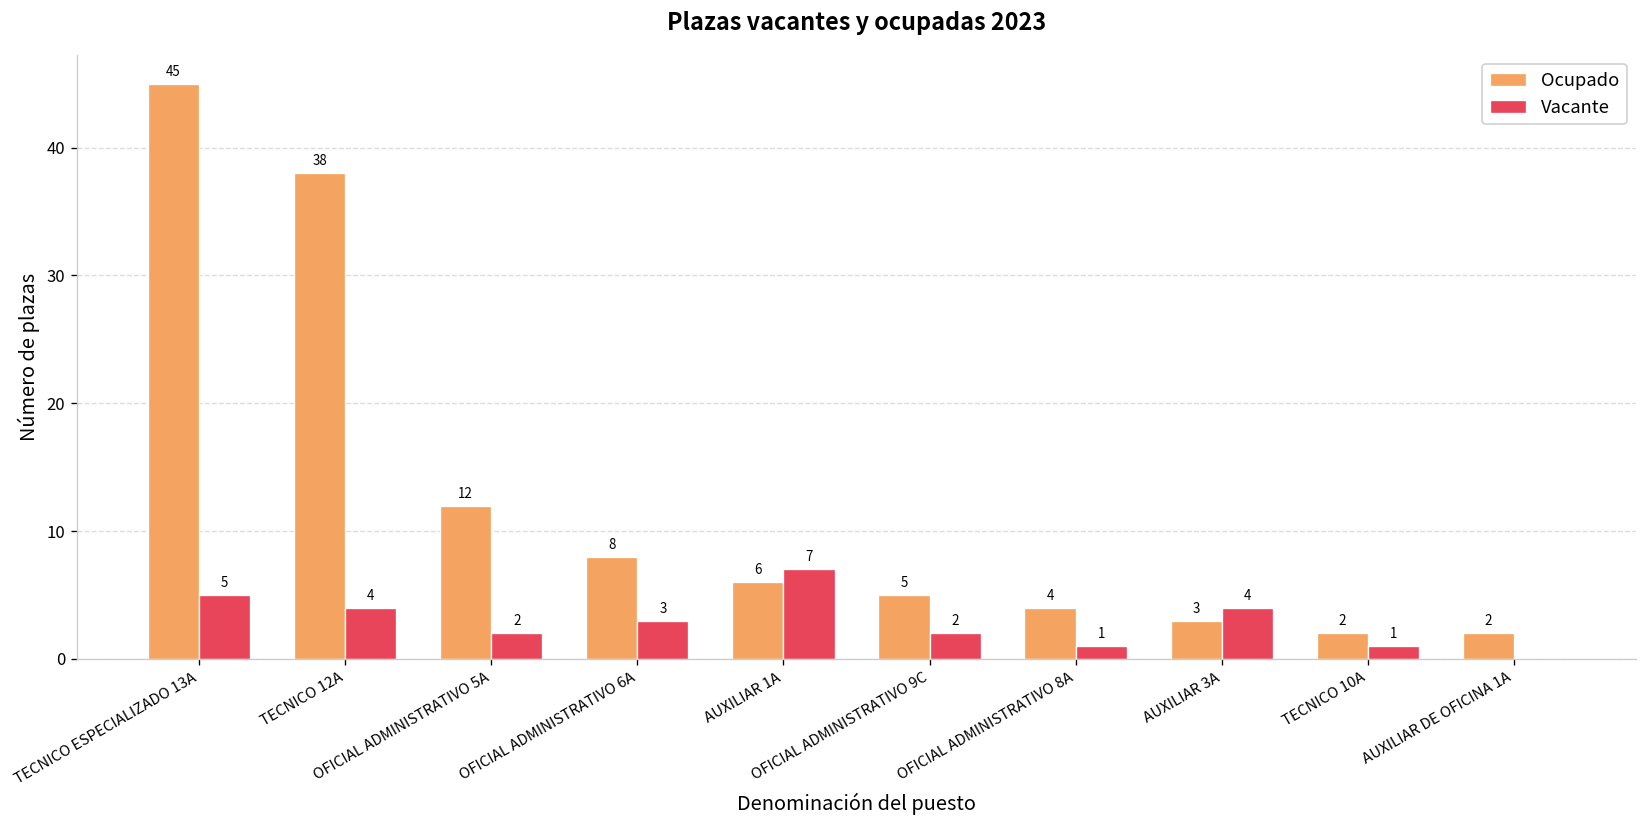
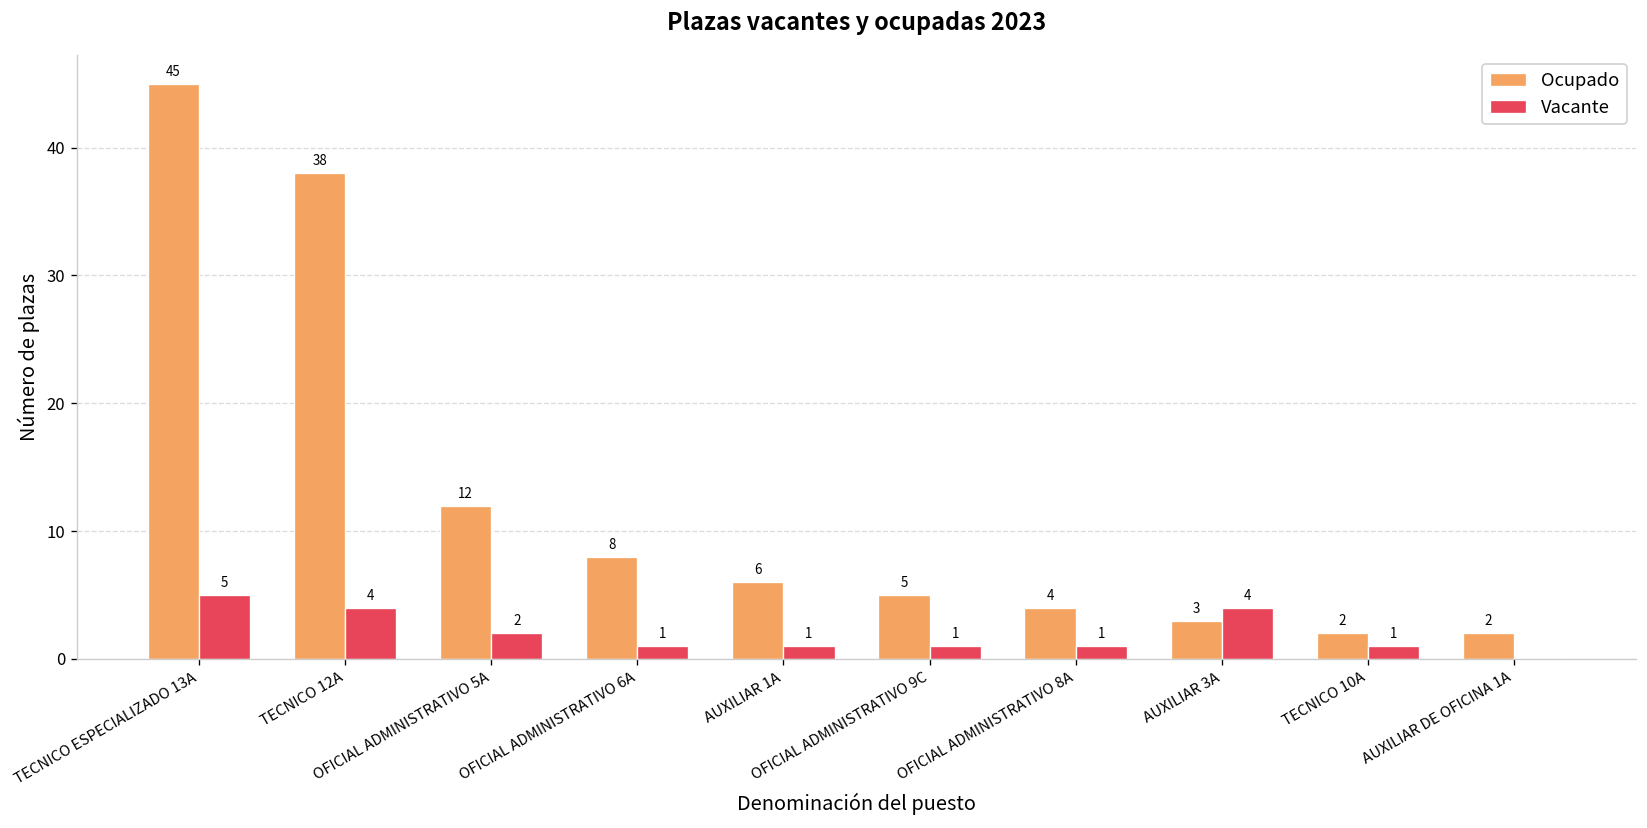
  {
    "Ocupado": {
      "TECNICO ESPECIALIZADO 13A": 45,
      "TECNICO 12A": 38,
      "OFICIAL ADMINISTRATIVO 5A": 12,
      "OFICIAL ADMINISTRATIVO 6A": 8,
      "AUXILIAR 1A": 6,
      "OFICIAL ADMINISTRATIVO 9C": 5,
      "OFICIAL ADMINISTRATIVO 8A": 4,
      "AUXILIAR 3A": 3,
      "TECNICO 10A": 2,
      "AUXILIAR DE OFICINA 1A": 2
    },
    "Vacante": {
      "TECNICO ESPECIALIZADO 13A": 5,
      "TECNICO 12A": 4,
      "OFICIAL ADMINISTRATIVO 5A": 2,
-     "OFICIAL ADMINISTRATIVO 6A": 3,
-     "AUXILIAR 1A": 7,
-     "OFICIAL ADMINISTRATIVO 9C": 2,
+     "OFICIAL ADMINISTRATIVO 6A": 1,
+     "AUXILIAR 1A": 1,
+     "OFICIAL ADMINISTRATIVO 9C": 1,
      "OFICIAL ADMINISTRATIVO 8A": 1,
      "AUXILIAR 3A": 4,
      "TECNICO 10A": 1
    }
  }
